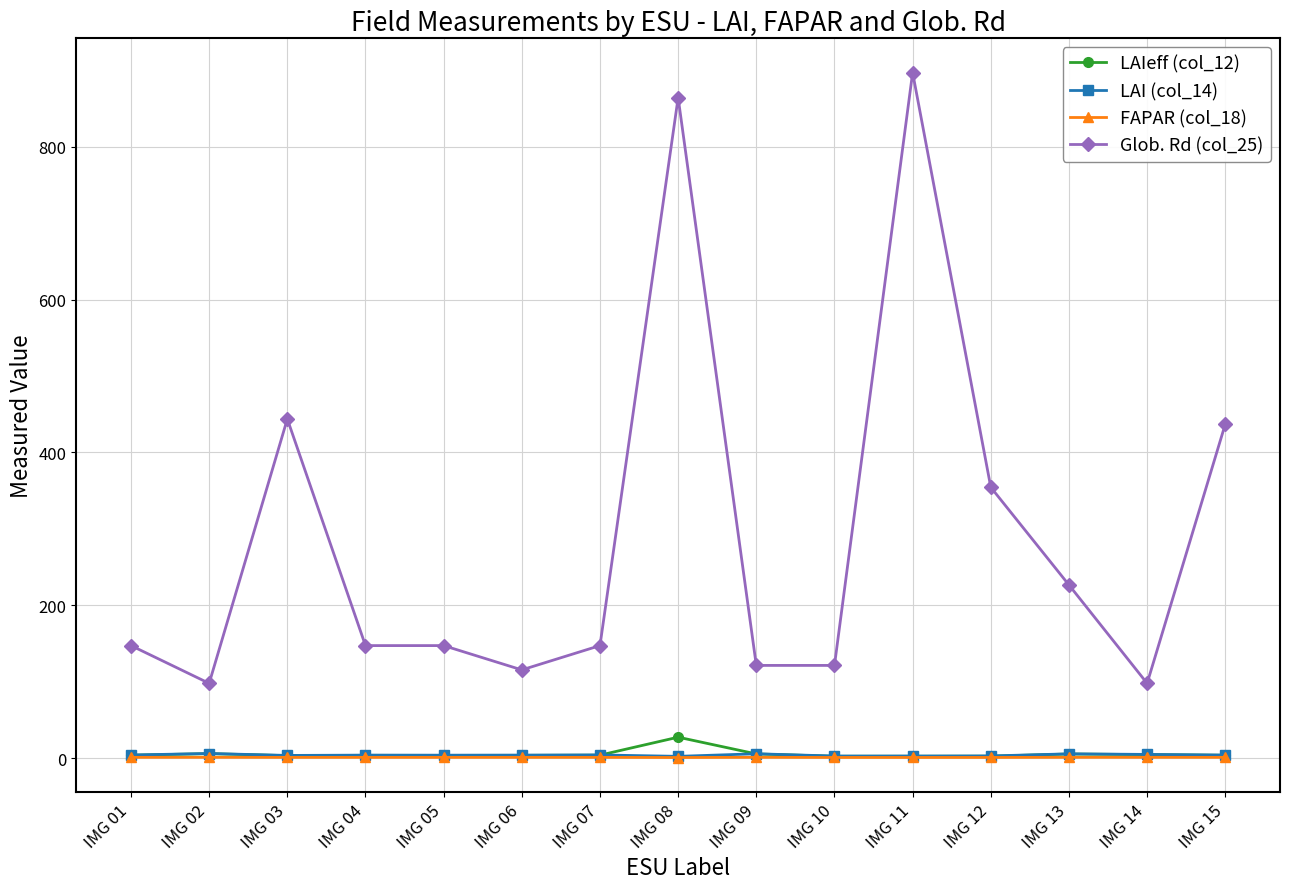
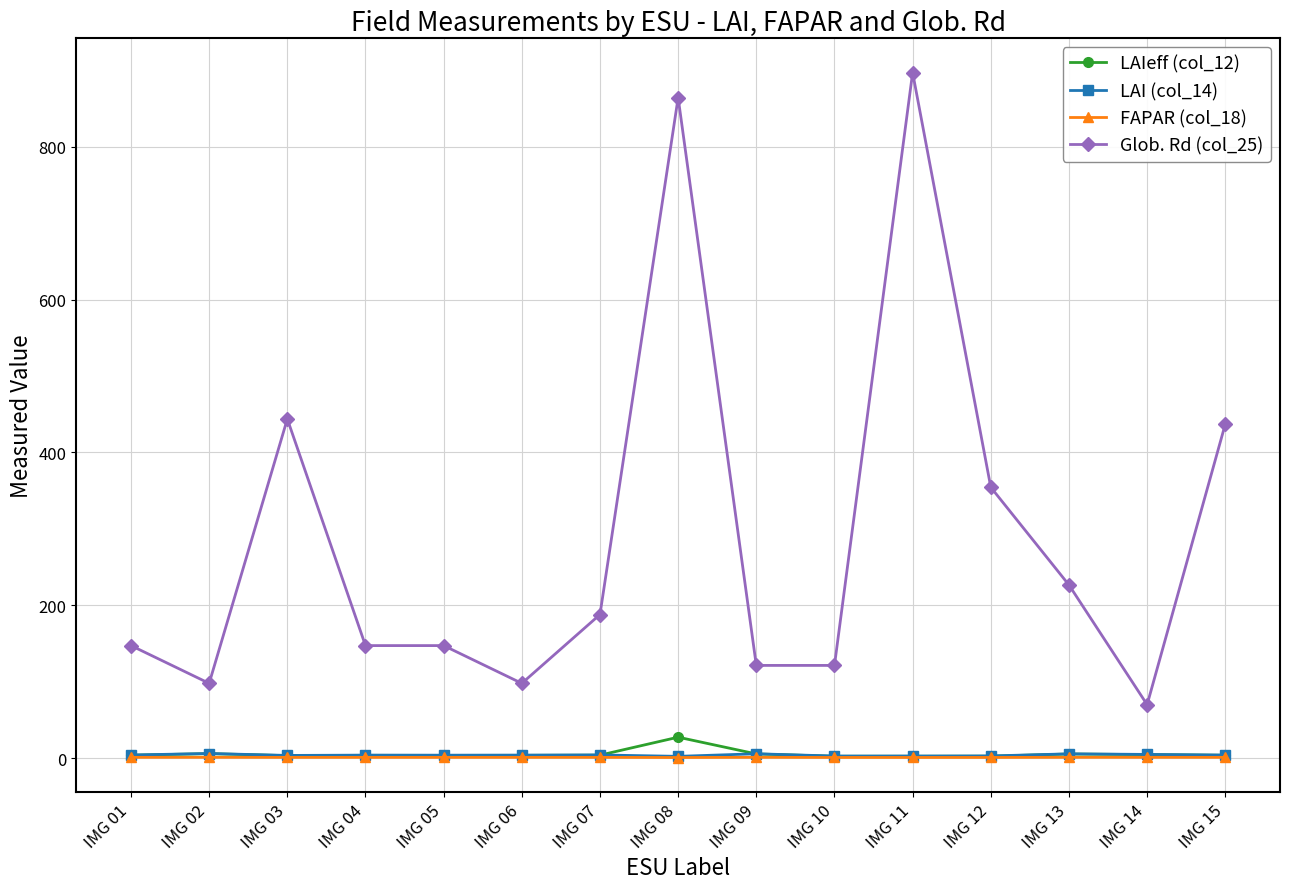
  {
    "LAIeff (col_12)": {
      "IMG 08": 30
    },
    "FAPAR (col_18)": {
      "IMG 02": 0,
      "IMG 09": 0,
      "IMG 13": 0,
      "IMG 14": 0
    },
    "Glob. Rd (col_25)": {
      "IMG 01": 150,
      "IMG 02": 100,
      "IMG 03": 440,
      "IMG 04": 150,
      "IMG 05": 150,
-     "IMG 06": 120,
-     "IMG 07": 150,
+     "IMG 06": 100,
+     "IMG 07": 190,
      "IMG 08": 860,
      "IMG 09": 120,
      "IMG 10": 120,
      "IMG 11": 900,
      "IMG 12": 350,
      "IMG 13": 230,
-     "IMG 14": 100,
+     "IMG 14": 70,
      "IMG 15": 440
    }
  }
